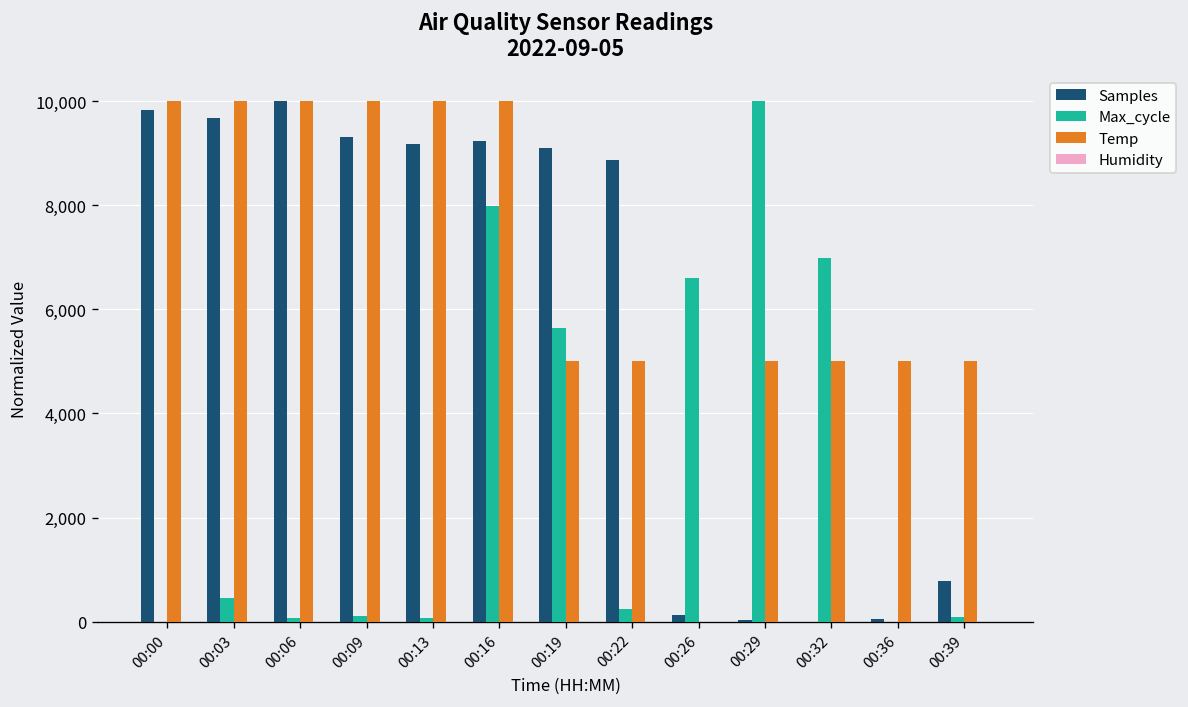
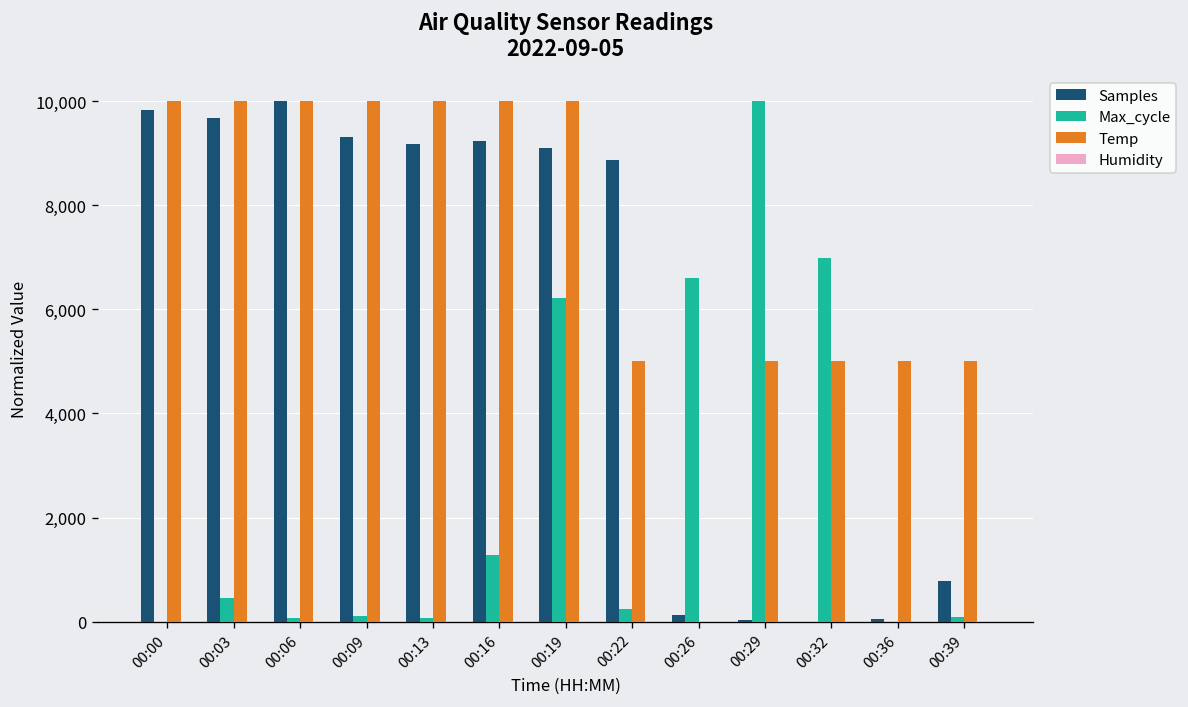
  {
    "Samples": {
      "00:00": "9,800",
      "00:03": "9,700",
      "00:06": "10,000",
      "00:09": "9,300",
      "00:13": "9,200",
      "00:16": "9,200",
      "00:19": "9,100",
      "00:22": "8,900",
      "00:26": "100",
      "00:32": "0",
      "00:39": "800"
    },
    "Max_cycle": {
      "00:00": "0",
      "00:03": "500",
      "00:06": "100",
      "00:09": "100",
      "00:13": "100",
-     "00:16": "8,000",
-     "00:19": "5,700",
+     "00:16": "1,300",
+     "00:19": "6,200",
      "00:22": "200",
      "00:26": "6,600",
      "00:29": "10,000",
      "00:32": "7,000",
      "00:36": "0",
      "00:39": "100"
    },
    "Temp": {
      "00:00": "10,000",
      "00:03": "10,000",
      "00:06": "10,000",
      "00:09": "10,000",
      "00:13": "10,000",
      "00:16": "10,000",
-     "00:19": "5,000",
+     "00:19": "10,000",
      "00:22": "5,000",
      "00:26": "0",
      "00:29": "5,000",
      "00:32": "5,000",
      "00:36": "5,000",
      "00:39": "5,000"
    },
    "Humidity": {
      "00:00": "0",
      "00:03": "0",
      "00:06": "0",
      "00:09": "0",
      "00:13": "0",
      "00:16": "0",
      "00:19": "0",
      "00:22": "0",
      "00:26": "0",
      "00:29": "0",
      "00:32": "0",
      "00:36": "0",
      "00:39": "0"
    }
  }
